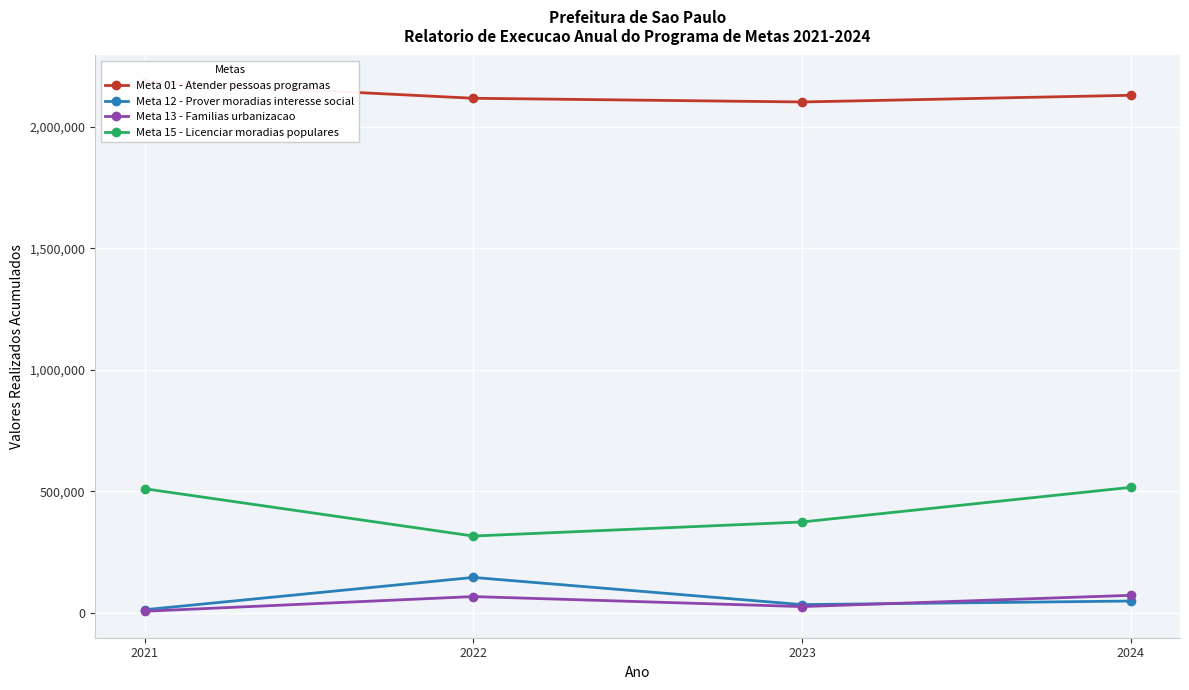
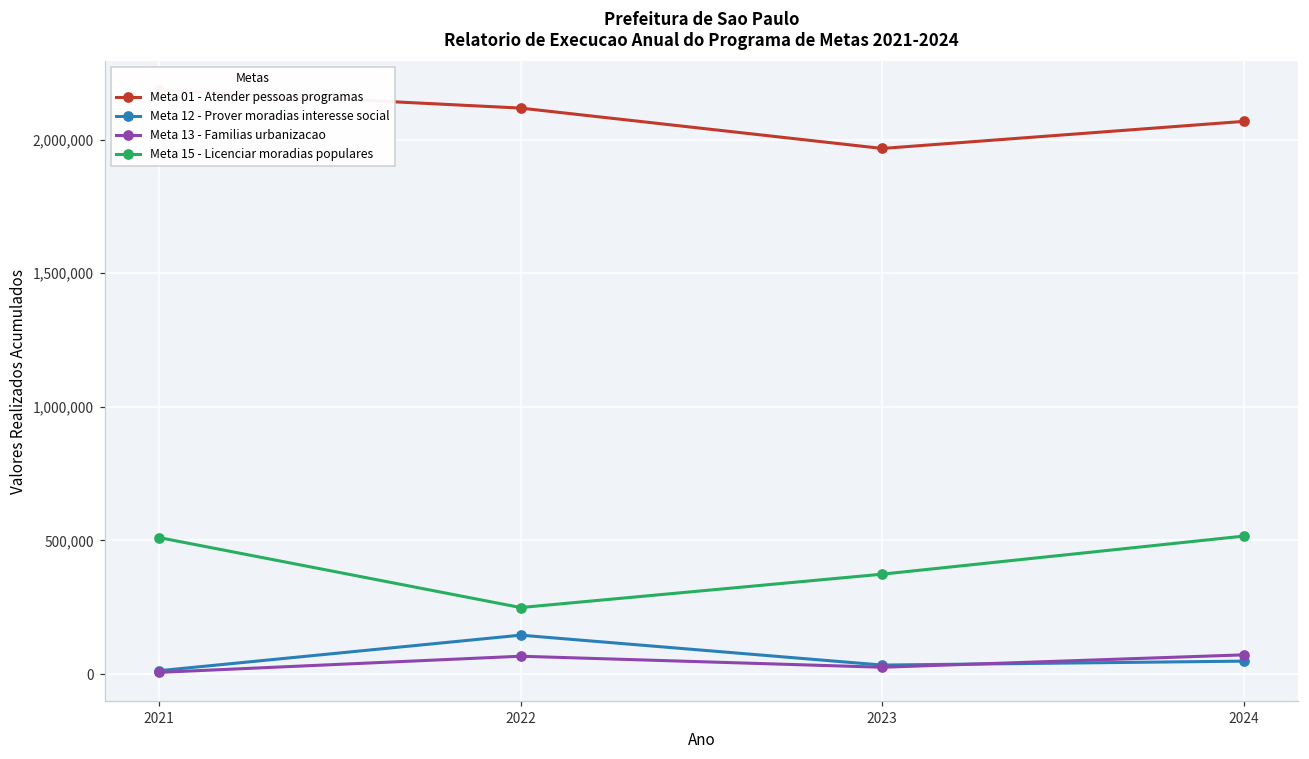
  {
    "Meta 01 - Atender pessoas programas": {
      "2022": "2,120,000",
-     "2023": "2,100,000",
-     "2024": "2,130,000"
+     "2023": "1,970,000",
+     "2024": "2,070,000"
    },
    "Meta 12 - Prover moradias interesse social": {
      "2022": "150,000",
      "2024": "50,000"
    },
    "Meta 13 - Familias urbanizacao": {
      "2022": "70,000",
      "2024": "70,000"
    },
    "Meta 15 - Licenciar moradias populares": {
      "2021": "510,000",
-     "2022": "320,000",
+     "2022": "250,000",
      "2023": "370,000",
      "2024": "520,000"
    }
  }
